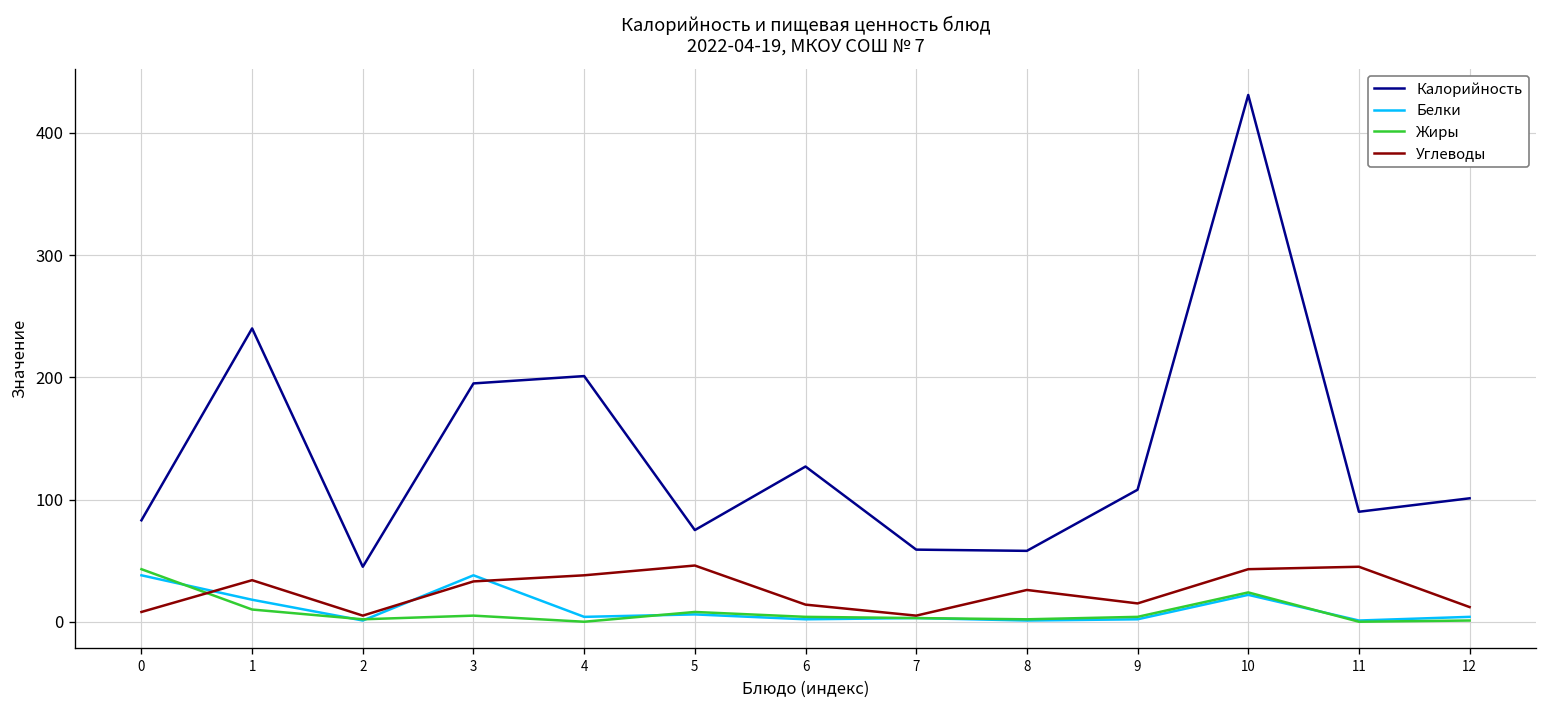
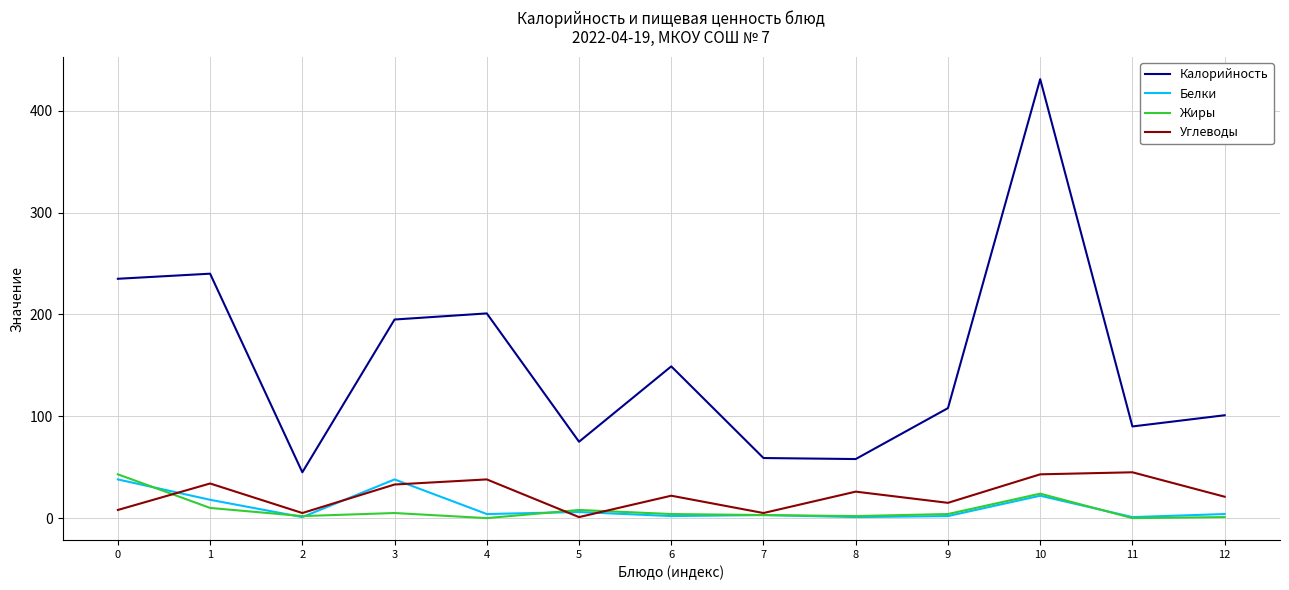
  {
    "Калорийность": {
-     "0": 83,
+     "0": 235,
      "1": 240,
      "2": 45,
      "3": 195,
      "4": 201,
      "5": 75,
-     "6": 127,
+     "6": 149,
      "7": 59,
      "8": 58,
      "9": 108,
      "10": 431,
      "11": 90,
      "12": 101
    },
    "Белки": {
      "0": 38,
      "1": 18,
      "3": 38,
      "4": 4,
      "12": 4
    },
    "Жиры": {
      "0": 43,
      "1": 10,
      "3": 5,
      "4": 0,
      "12": 1
    },
    "Углеводы": {
      "0": 8,
      "1": 34,
      "2": 5,
      "3": 33,
      "4": 38,
-     "5": 46,
-     "6": 14,
+     "5": 1,
+     "6": 22,
      "8": 26,
      "9": 15,
      "10": 43,
      "11": 45,
-     "12": 12
+     "12": 21
    }
  }
